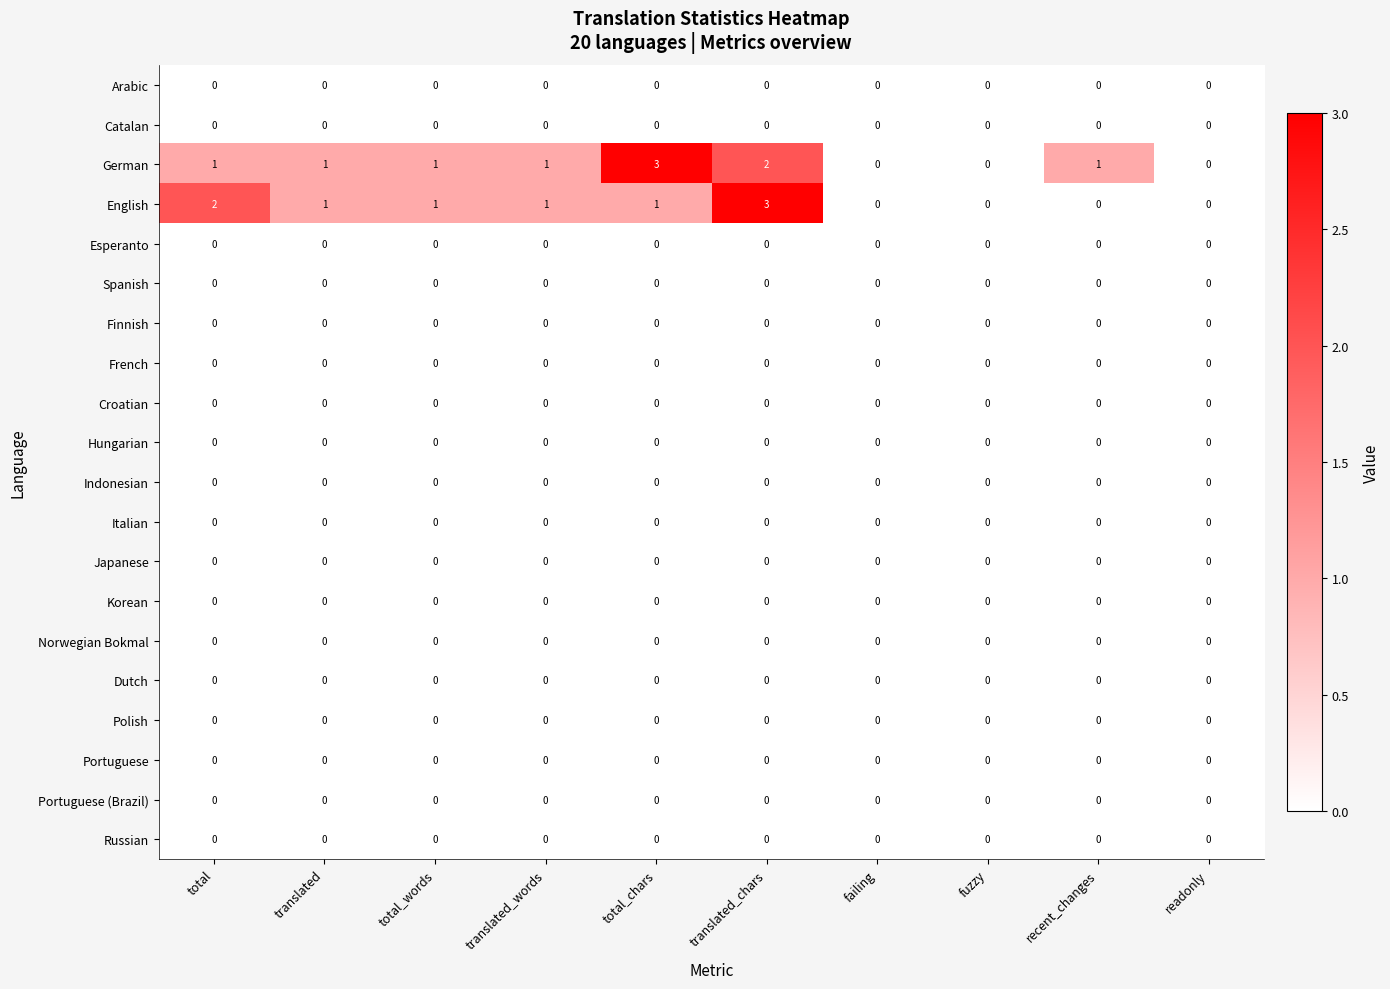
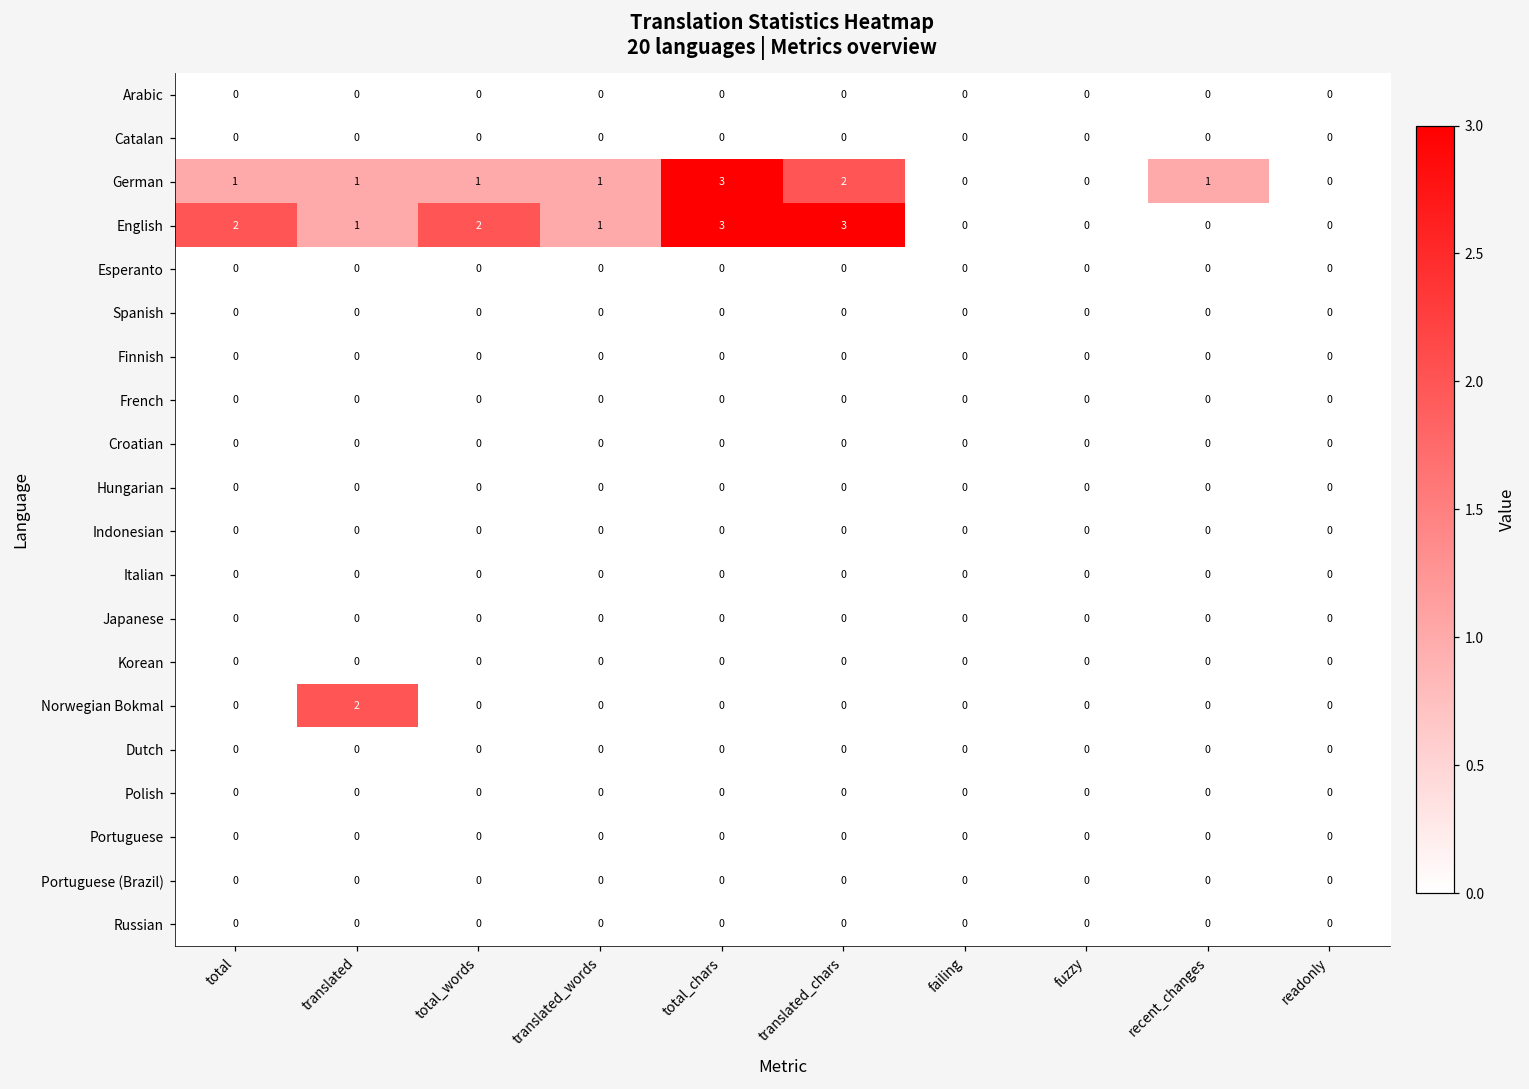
  {
    "Arabic": {
      "total": 0,
      "translated": 0,
      "total_words": 0,
      "translated_words": 0,
      "total_chars": 0,
      "translated_chars": 0,
      "failing": 0,
      "fuzzy": 0,
      "recent_changes": 0,
      "readonly": 0
    },
    "Catalan": {
      "total": 0,
      "translated": 0,
      "total_words": 0,
      "translated_words": 0,
      "total_chars": 0,
      "translated_chars": 0,
      "failing": 0,
      "fuzzy": 0,
      "recent_changes": 0,
      "readonly": 0
    },
    "German": {
      "total": 1,
      "translated": 1,
      "total_words": 1,
      "translated_words": 1,
      "total_chars": 3,
      "translated_chars": 2,
      "failing": 0,
      "fuzzy": 0,
      "recent_changes": 1,
      "readonly": 0
    },
    "English": {
      "total": 2,
      "translated": 1,
-     "total_words": 1,
+     "total_words": 2,
      "translated_words": 1,
-     "total_chars": 1,
+     "total_chars": 3,
      "translated_chars": 3,
      "failing": 0,
      "fuzzy": 0,
      "recent_changes": 0,
      "readonly": 0
    },
    "Esperanto": {
      "total": 0,
      "translated": 0,
      "total_words": 0,
      "translated_words": 0,
      "total_chars": 0,
      "translated_chars": 0,
      "failing": 0,
      "fuzzy": 0,
      "recent_changes": 0,
      "readonly": 0
    },
    "Spanish": {
      "total": 0,
      "translated": 0,
      "total_words": 0,
      "translated_words": 0,
      "total_chars": 0,
      "translated_chars": 0,
      "failing": 0,
      "fuzzy": 0,
      "recent_changes": 0,
      "readonly": 0
    },
    "Finnish": {
      "total": 0,
      "translated": 0,
      "total_words": 0,
      "translated_words": 0,
      "total_chars": 0,
      "translated_chars": 0,
      "failing": 0,
      "fuzzy": 0,
      "recent_changes": 0,
      "readonly": 0
    },
    "French": {
      "total": 0,
      "translated": 0,
      "total_words": 0,
      "translated_words": 0,
      "total_chars": 0,
      "translated_chars": 0,
      "failing": 0,
      "fuzzy": 0,
      "recent_changes": 0,
      "readonly": 0
    },
    "Croatian": {
      "total": 0,
      "translated": 0,
      "total_words": 0,
      "translated_words": 0,
      "total_chars": 0,
      "translated_chars": 0,
      "failing": 0,
      "fuzzy": 0,
      "recent_changes": 0,
      "readonly": 0
    },
    "Hungarian": {
      "total": 0,
      "translated": 0,
      "total_words": 0,
      "translated_words": 0,
      "total_chars": 0,
      "translated_chars": 0,
      "failing": 0,
      "fuzzy": 0,
      "recent_changes": 0,
      "readonly": 0
    },
    "Indonesian": {
      "total": 0,
      "translated": 0,
      "total_words": 0,
      "translated_words": 0,
      "total_chars": 0,
      "translated_chars": 0,
      "failing": 0,
      "fuzzy": 0,
      "recent_changes": 0,
      "readonly": 0
    },
    "Italian": {
      "total": 0,
      "translated": 0,
      "total_words": 0,
      "translated_words": 0,
      "total_chars": 0,
      "translated_chars": 0,
      "failing": 0,
      "fuzzy": 0,
      "recent_changes": 0,
      "readonly": 0
    },
    "Japanese": {
      "total": 0,
      "translated": 0,
      "total_words": 0,
      "translated_words": 0,
      "total_chars": 0,
      "translated_chars": 0,
      "failing": 0,
      "fuzzy": 0,
      "recent_changes": 0,
      "readonly": 0
    },
    "Korean": {
      "total": 0,
      "translated": 0,
      "total_words": 0,
      "translated_words": 0,
      "total_chars": 0,
      "translated_chars": 0,
      "failing": 0,
      "fuzzy": 0,
      "recent_changes": 0,
      "readonly": 0
    },
    "Norwegian Bokmal": {
      "total": 0,
-     "translated": 0,
+     "translated": 2,
      "total_words": 0,
      "translated_words": 0,
      "total_chars": 0,
      "translated_chars": 0,
      "failing": 0,
      "fuzzy": 0,
      "recent_changes": 0,
      "readonly": 0
    },
    "Dutch": {
      "total": 0,
      "translated": 0,
      "total_words": 0,
      "translated_words": 0,
      "total_chars": 0,
      "translated_chars": 0,
      "failing": 0,
      "fuzzy": 0,
      "recent_changes": 0,
      "readonly": 0
    },
    "Polish": {
      "total": 0,
      "translated": 0,
      "total_words": 0,
      "translated_words": 0,
      "total_chars": 0,
      "translated_chars": 0,
      "failing": 0,
      "fuzzy": 0,
      "recent_changes": 0,
      "readonly": 0
    },
    "Portuguese": {
      "total": 0,
      "translated": 0,
      "total_words": 0,
      "translated_words": 0,
      "total_chars": 0,
      "translated_chars": 0,
      "failing": 0,
      "fuzzy": 0,
      "recent_changes": 0,
      "readonly": 0
    },
    "Portuguese (Brazil)": {
      "total": 0,
      "translated": 0,
      "total_words": 0,
      "translated_words": 0,
      "total_chars": 0,
      "translated_chars": 0,
      "failing": 0,
      "fuzzy": 0,
      "recent_changes": 0,
      "readonly": 0
    },
    "Russian": {
      "total": 0,
      "translated": 0,
      "total_words": 0,
      "translated_words": 0,
      "total_chars": 0,
      "translated_chars": 0,
      "failing": 0,
      "fuzzy": 0,
      "recent_changes": 0,
      "readonly": 0
    }
  }
